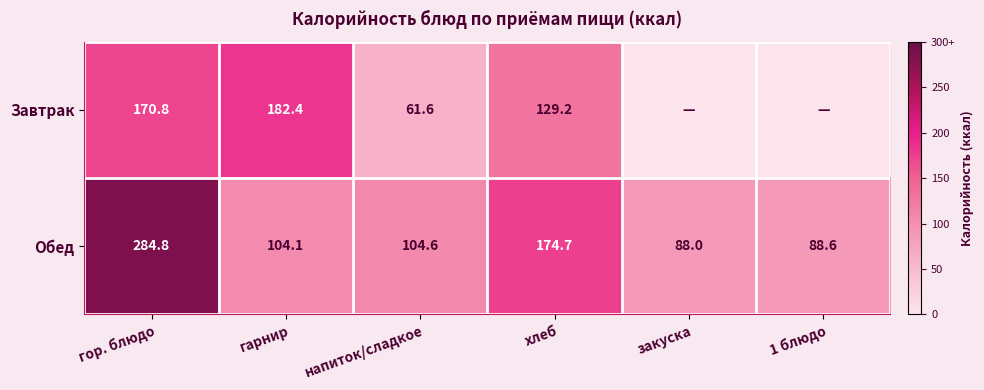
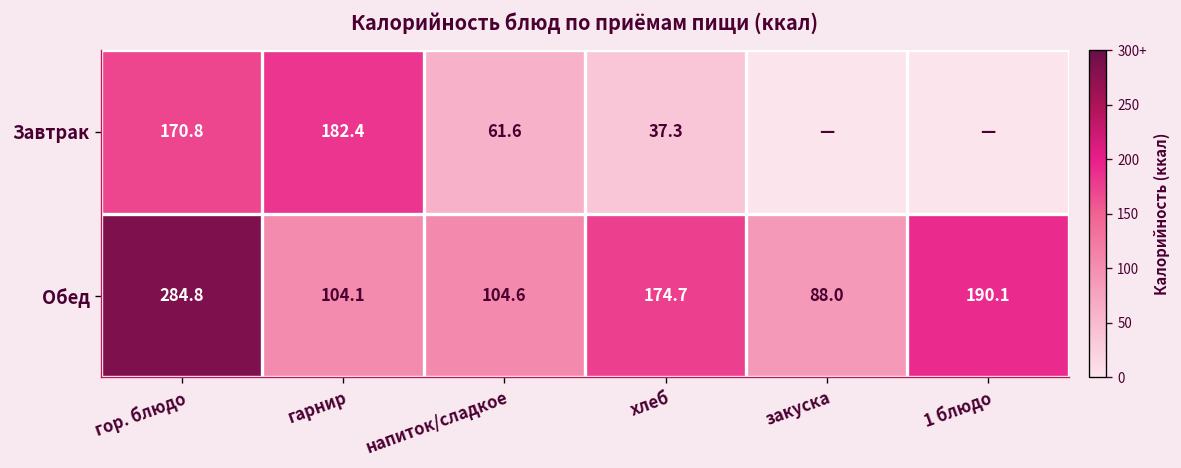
  {
    "Завтрак": {
      "гор. блюдо": 170.8,
      "гарнир": 182.4,
      "напиток/сладкое": 61.6,
-     "хлеб": 129.2
+     "хлеб": 37.3
    },
    "Обед": {
      "гор. блюдо": 284.8,
      "гарнир": 104.1,
      "напиток/сладкое": 104.6,
      "хлеб": 174.7,
      "закуска": 88.0,
-     "1 блюдо": 88.6
+     "1 блюдо": 190.1
    }
  }
